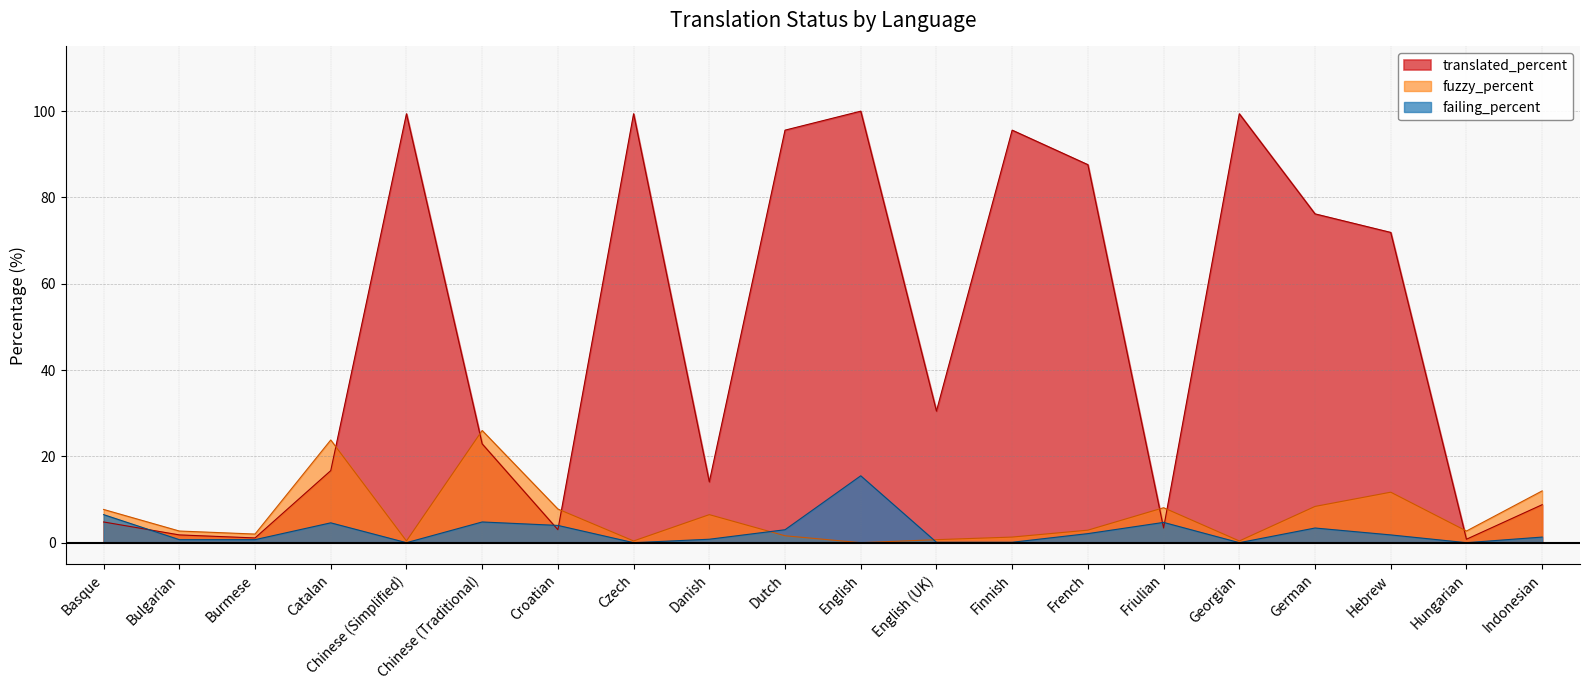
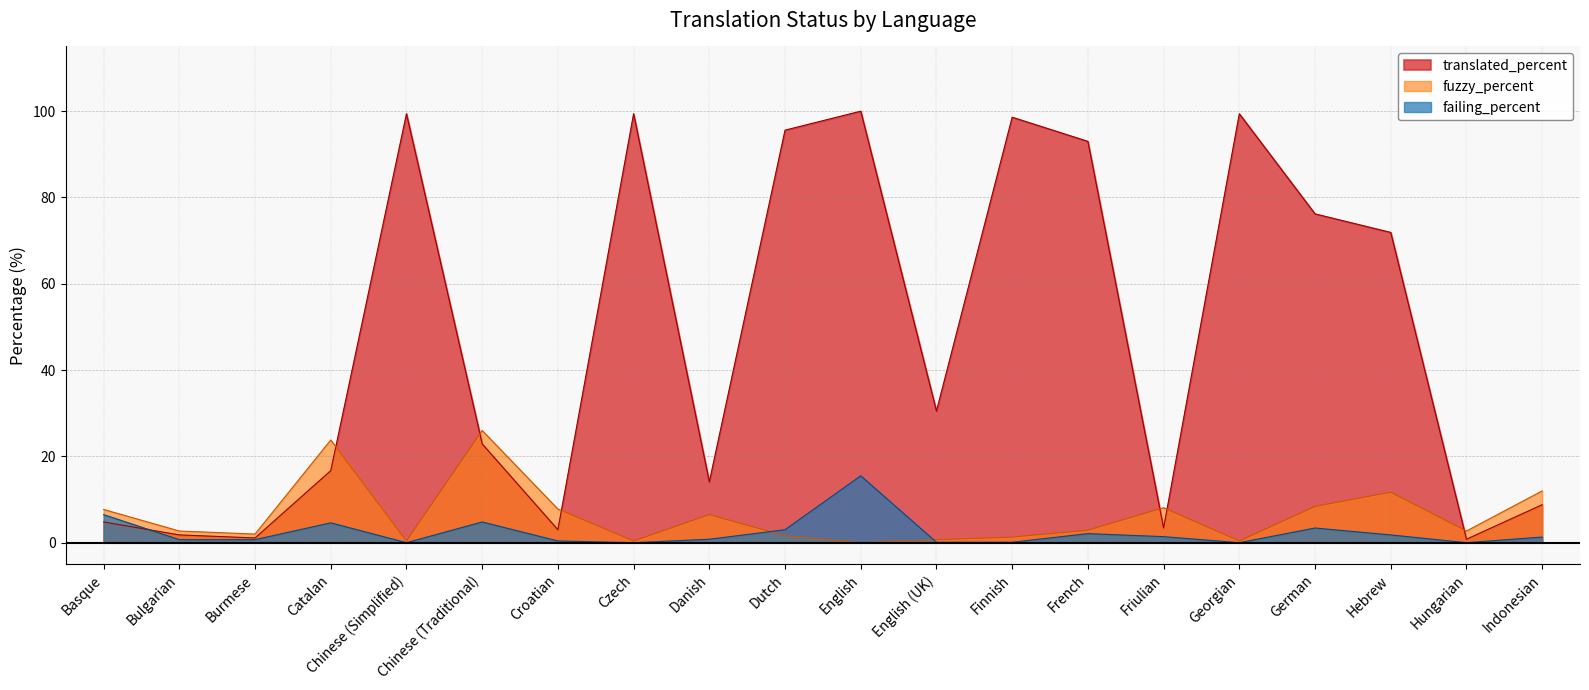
  {
    "translated_percent": {
      "Basque": 5,
      "Bulgarian": 2,
      "Catalan": 17,
      "Chinese (Simplified)": 99,
      "Chinese (Traditional)": 23,
      "Croatian": 3,
      "Czech": 99,
      "Danish": 14,
      "Dutch": 96,
      "English": 100,
      "English (UK)": 31,
-     "Finnish": 96,
-     "French": 88,
+     "Finnish": 99,
+     "French": 93,
      "Friulian": 3,
      "Georgian": 99,
      "German": 76,
      "Hebrew": 72,
      "Hungarian": 1,
      "Indonesian": 9
    },
    "fuzzy_percent": {
      "Basque": 8,
      "Bulgarian": 3,
      "Burmese": 2,
      "Catalan": 24,
      "Chinese (Traditional)": 26,
      "Croatian": 8,
      "Danish": 7,
      "Dutch": 2,
      "English": 0,
      "Finnish": 1,
      "French": 3,
      "Friulian": 8,
      "German": 8,
      "Hebrew": 12,
      "Hungarian": 3,
      "Indonesian": 12
    },
    "failing_percent": {
      "Basque": 7,
      "Bulgarian": 1,
      "Catalan": 5,
      "Chinese (Traditional)": 5,
-     "Croatian": 4,
+     "Croatian": 0,
      "Danish": 1,
      "Dutch": 3,
      "English": 16,
      "Finnish": 0,
      "French": 2,
-     "Friulian": 5,
+     "Friulian": 1,
      "German": 3,
      "Hebrew": 2,
      "Hungarian": 0,
      "Indonesian": 1
    }
  }
